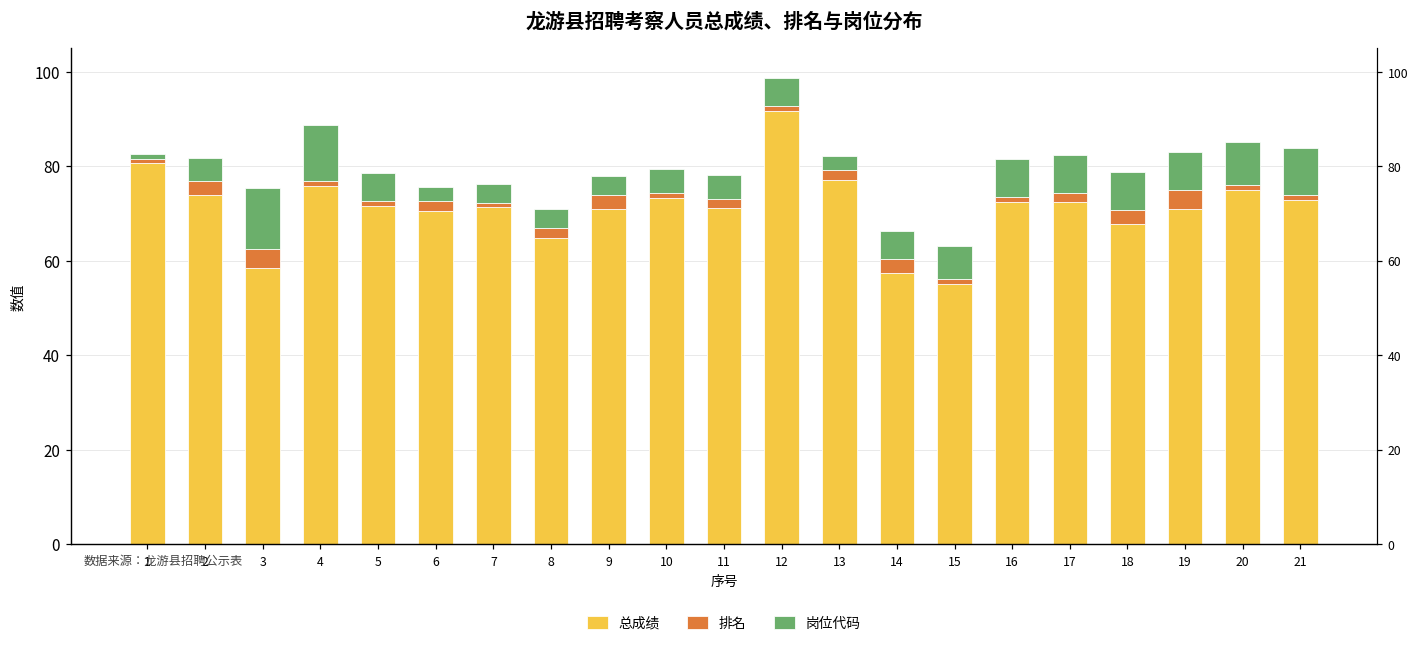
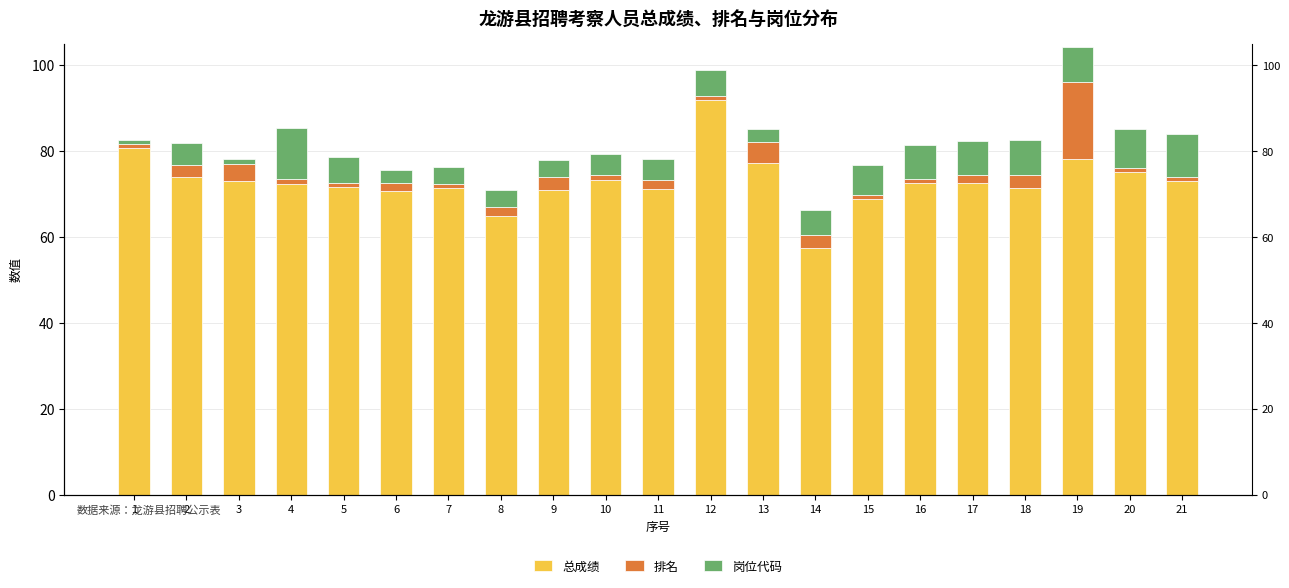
  {
    "总成绩": {
      "1": 81,
      "2": 74,
-     "3": 58,
-     "4": 76,
+     "3": 73,
+     "4": 72,
      "5": 72,
      "6": 71,
      "7": 71,
      "8": 65,
      "9": 71,
      "10": 73,
      "11": 71,
      "12": 92,
      "13": 77,
      "14": 57,
-     "15": 55,
+     "15": 69,
      "16": 73,
      "17": 72,
-     "18": 68,
-     "19": 71,
+     "18": 71,
+     "19": 78,
      "20": 75,
      "21": 73
    },
    "排名": {
      "1": 1,
      "2": 3,
      "3": 4,
      "4": 1,
      "5": 1,
      "6": 2,
      "7": 1,
      "8": 2,
      "9": 3,
      "10": 1,
      "11": 2,
      "12": 1,
-     "13": 2,
+     "13": 5,
      "14": 3,
      "15": 1,
      "16": 1,
      "17": 2,
      "18": 3,
-     "19": 4,
+     "19": 18,
      "20": 1,
      "21": 1
    },
    "岗位代码": {
      "1": 1,
      "2": 5,
-     "3": 13,
+     "3": 1,
      "4": 12,
      "5": 6,
      "6": 3,
      "7": 4,
      "8": 4,
      "9": 4,
      "10": 5,
      "11": 5,
      "12": 6,
      "13": 3,
      "14": 6,
      "15": 7,
      "16": 8,
      "17": 8,
      "18": 8,
      "19": 8,
      "20": 9,
      "21": 10
    }
  }
